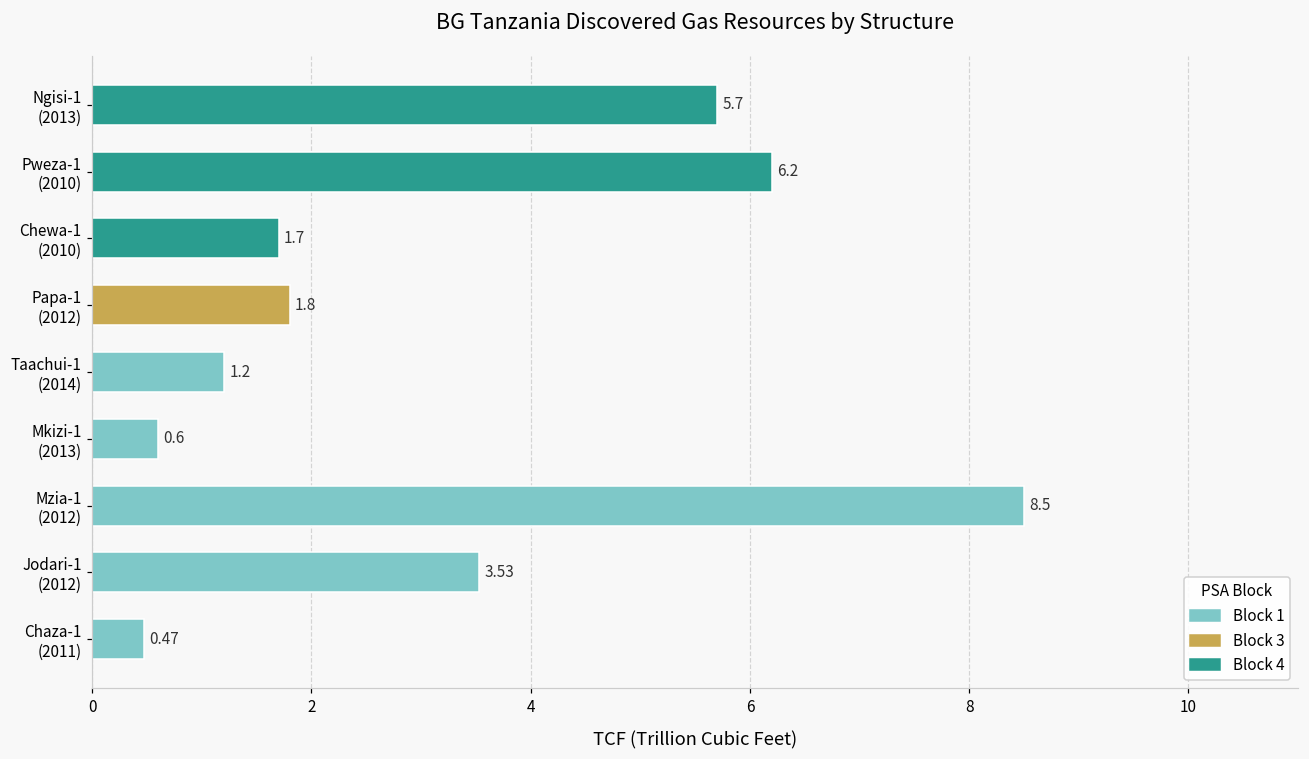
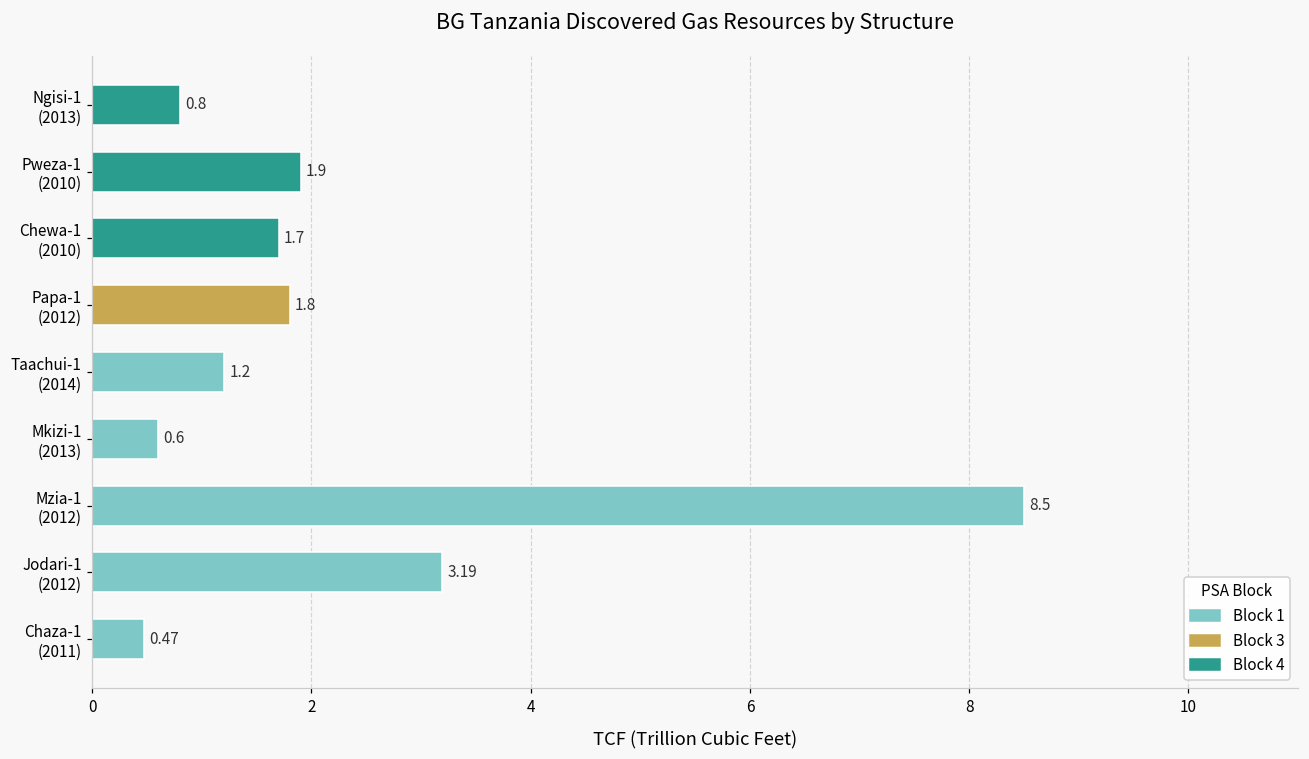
  {
-   "Ngisi-1 (2013)": 5.7,
-   "Pweza-1 (2010)": 6.2,
+   "Ngisi-1 (2013)": 0.8,
+   "Pweza-1 (2010)": 1.9,
    "Chewa-1 (2010)": 1.7,
    "Papa-1 (2012)": 1.8,
    "Taachui-1 (2014)": 1.2,
    "Mkizi-1 (2013)": 0.6,
    "Mzia-1 (2012)": 8.5,
-   "Jodari-1 (2012)": 3.53,
+   "Jodari-1 (2012)": 3.19,
    "Chaza-1 (2011)": 0.47
  }
